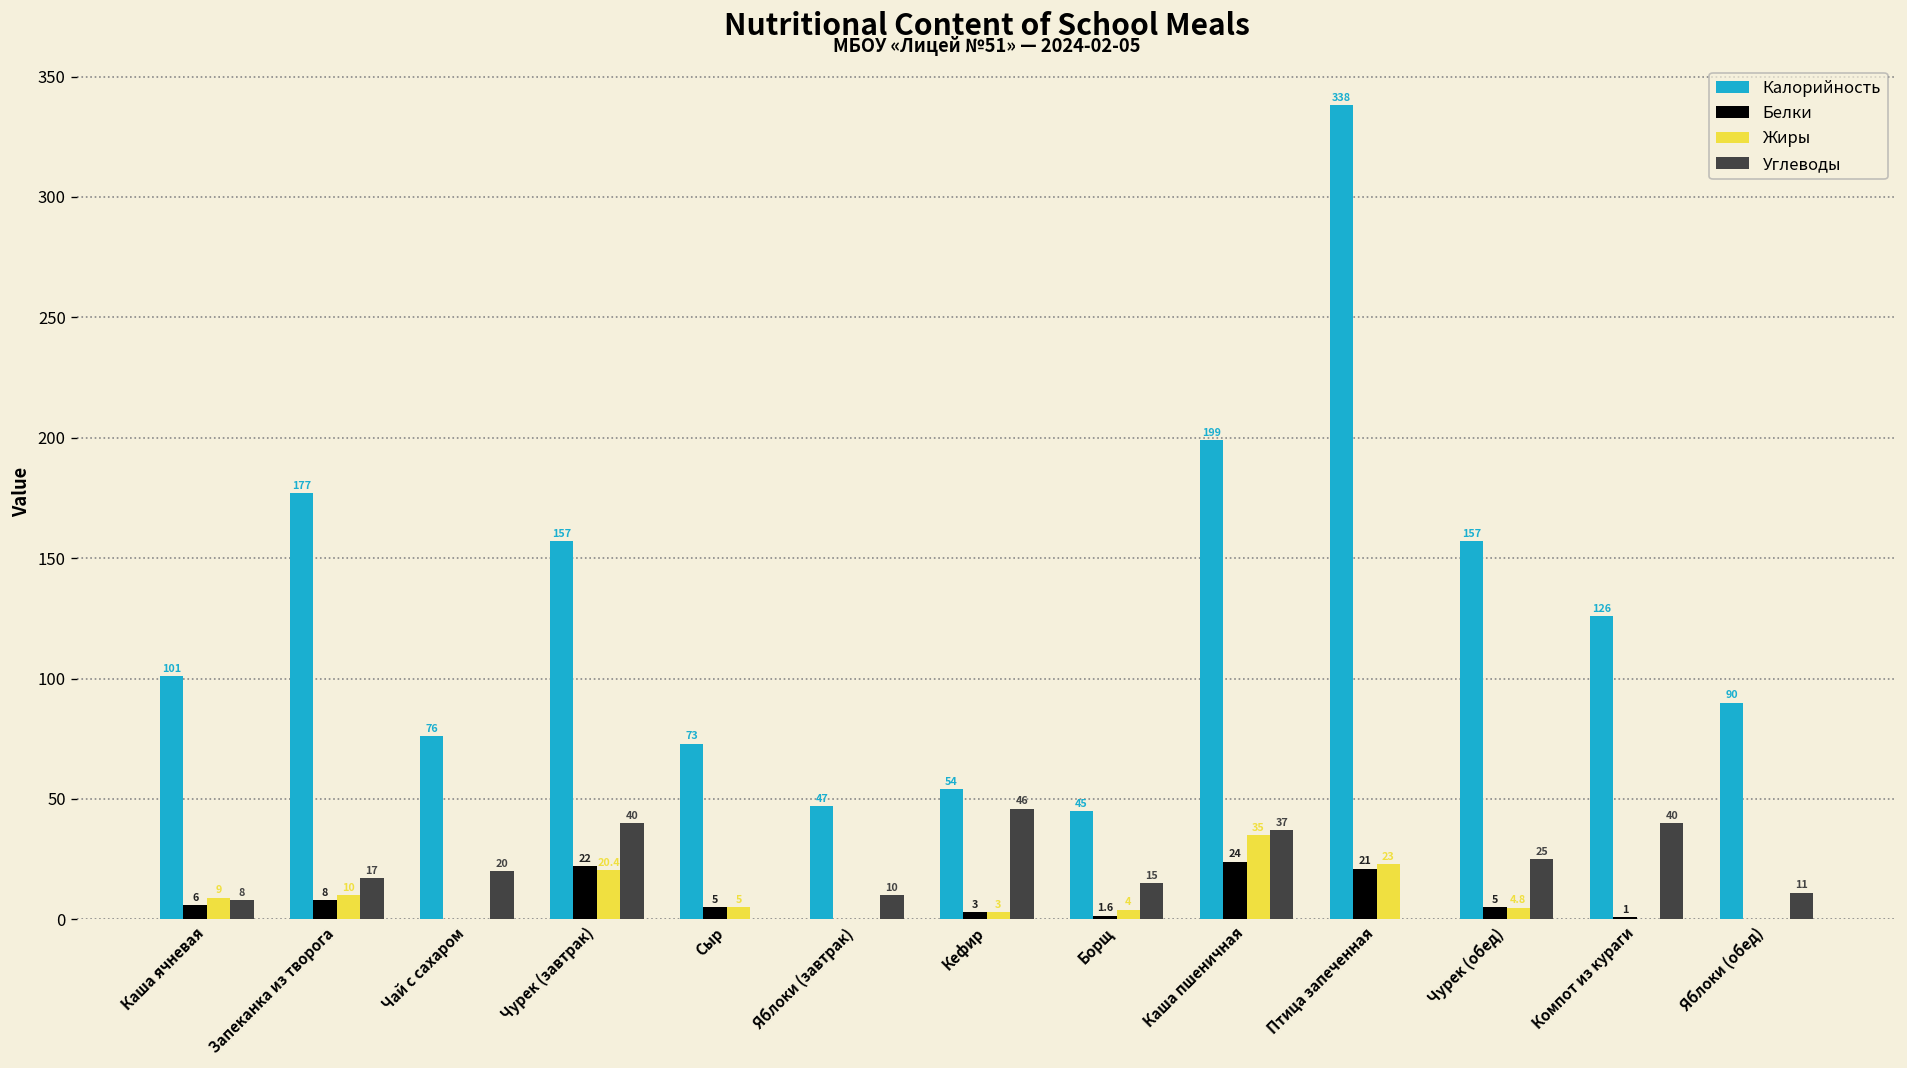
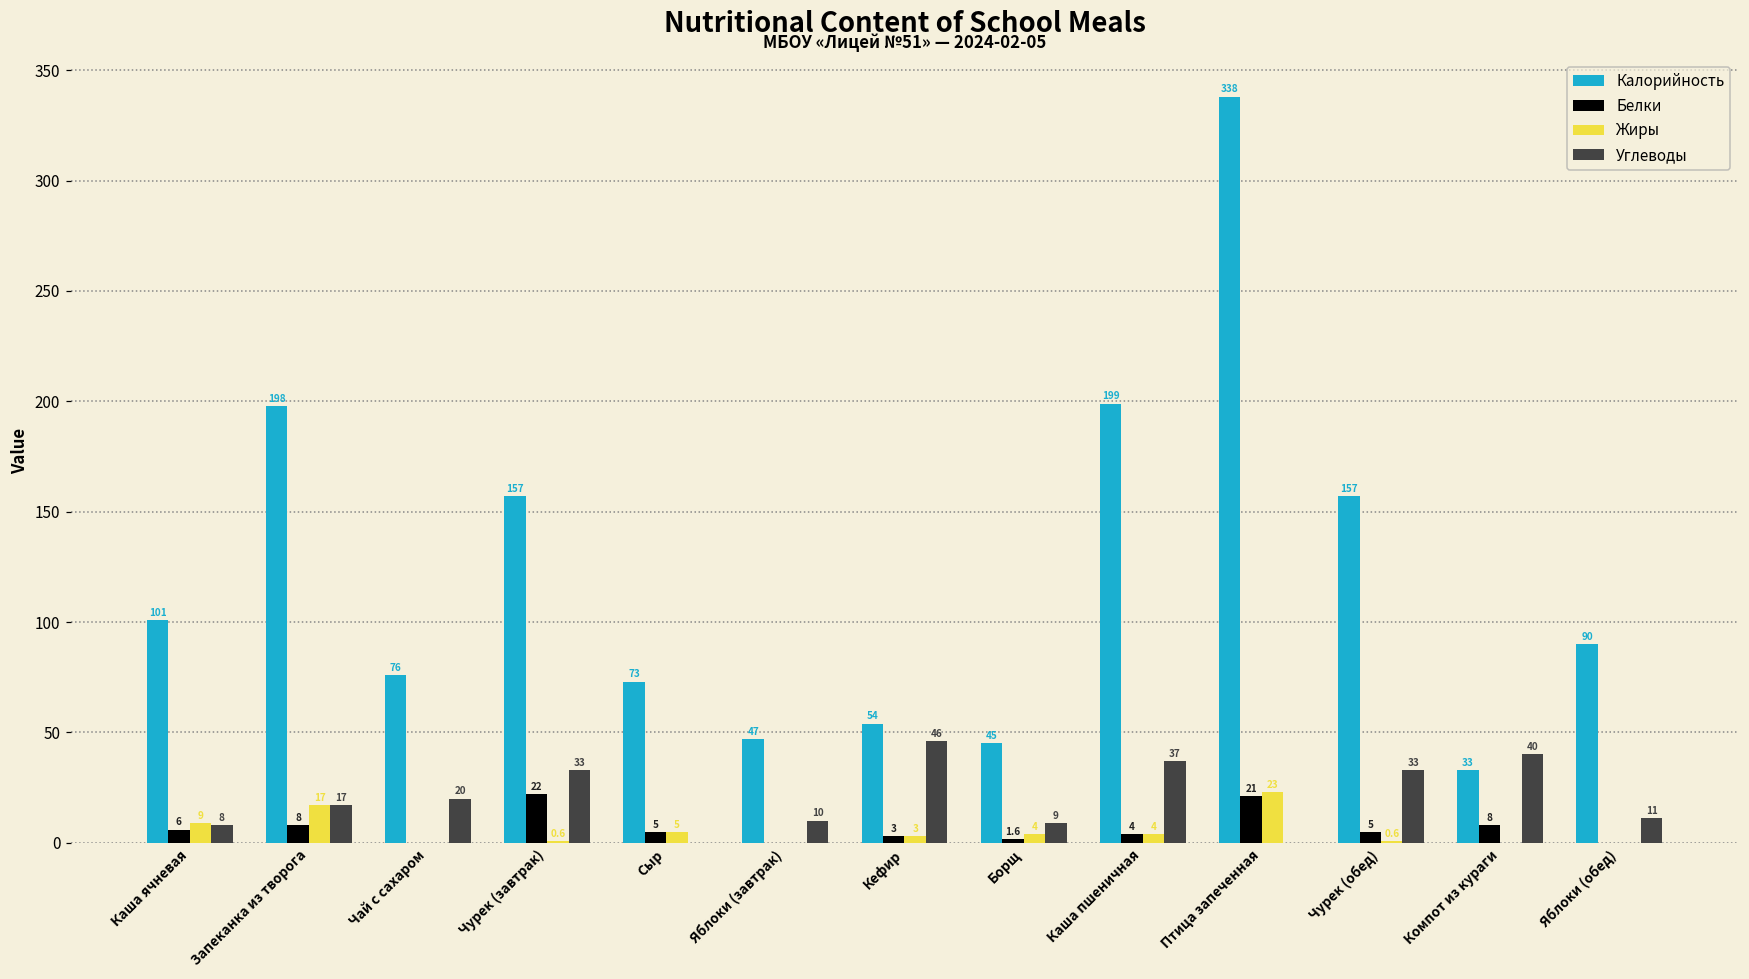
  {
    "Калорийность": {
      "Каша ячневая": 101,
-     "Запеканка из творога": 177,
+     "Запеканка из творога": 198,
      "Чай с сахаром": 76,
      "Чурек (завтрак)": 157,
      "Сыр": 73,
      "Яблоки (завтрак)": 47,
      "Кефир": 54,
      "Борщ": 45,
      "Каша пшеничная": 199,
      "Птица запеченная": 338,
      "Чурек (обед)": 157,
-     "Компот из кураги": 126,
+     "Компот из кураги": 33,
      "Яблоки (обед)": 90
    },
    "Белки": {
      "Каша ячневая": 6,
      "Запеканка из творога": 8,
      "Чурек (завтрак)": 22,
      "Сыр": 5,
      "Кефир": 3,
      "Борщ": 1.6,
-     "Каша пшеничная": 24,
+     "Каша пшеничная": 4,
      "Птица запеченная": 21,
      "Чурек (обед)": 5,
-     "Компот из кураги": 1
+     "Компот из кураги": 8
    },
    "Жиры": {
      "Каша ячневая": 9,
-     "Запеканка из творога": 10,
-     "Чурек (завтрак)": 20.4,
+     "Запеканка из творога": 17,
+     "Чурек (завтрак)": 0.6,
      "Сыр": 5,
      "Кефир": 3,
      "Борщ": 4,
-     "Каша пшеничная": 35,
+     "Каша пшеничная": 4,
      "Птица запеченная": 23,
-     "Чурек (обед)": 4.8
+     "Чурек (обед)": 0.6
    },
    "Углеводы": {
      "Каша ячневая": 8,
      "Запеканка из творога": 17,
      "Чай с сахаром": 20,
-     "Чурек (завтрак)": 40,
+     "Чурек (завтрак)": 33,
      "Яблоки (завтрак)": 10,
      "Кефир": 46,
-     "Борщ": 15,
+     "Борщ": 9,
      "Каша пшеничная": 37,
-     "Чурек (обед)": 25,
+     "Чурек (обед)": 33,
      "Компот из кураги": 40,
      "Яблоки (обед)": 11
    }
  }
